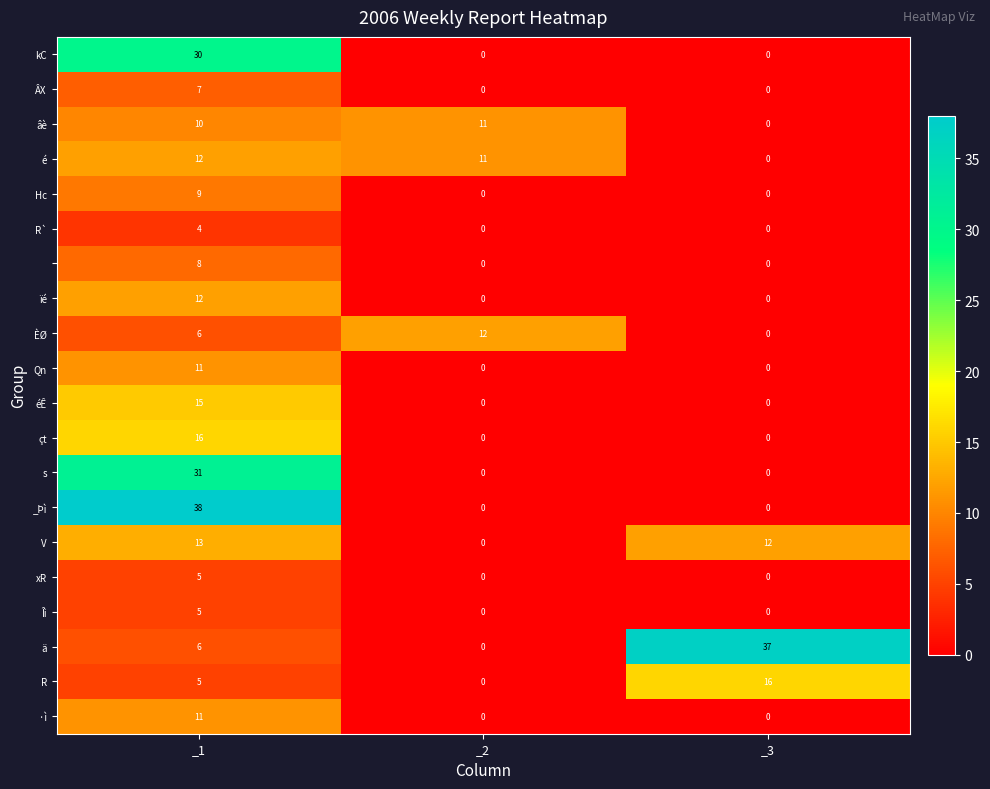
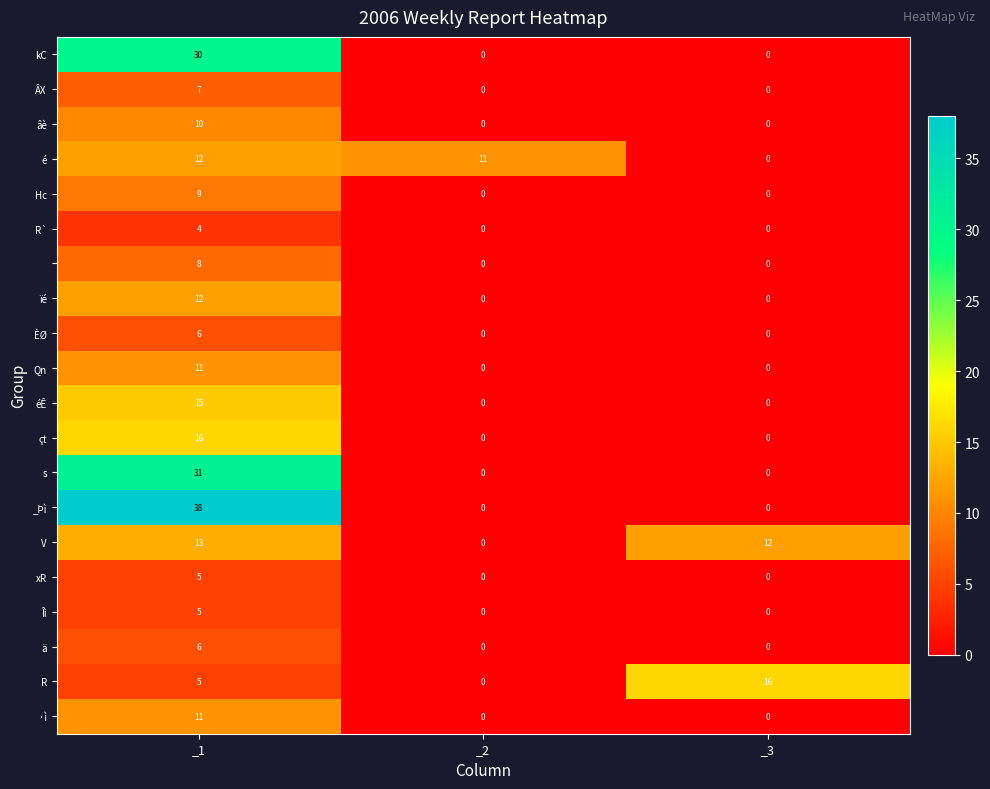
  {
    "kC": {
      "_1": 30,
      "_2": 0,
      "_3": 0
    },
    "ÂX": {
      "_1": 7,
      "_2": 0,
      "_3": 0
    },
    "âè": {
      "_1": 10,
-     "_2": 11,
+     "_2": 0,
      "_3": 0
    },
    "é": {
      "_1": 12,
      "_2": 11,
      "_3": 0
    },
    "Hc": {
      "_1": 9,
      "_2": 0,
      "_3": 0
    },
    "R`": {
      "_1": 4,
      "_2": 0,
      "_3": 0
    },
    "ïé": {
      "_1": 12,
      "_2": 0,
      "_3": 0
    },
    "ÈØ": {
      "_1": 6,
-     "_2": 12,
+     "_2": 0,
      "_3": 0
    },
    "Qn": {
      "_1": 11,
      "_2": 0,
      "_3": 0
    },
    "éÊ": {
      "_1": 15,
      "_2": 0,
      "_3": 0
    },
    "çt": {
      "_1": 16,
      "_2": 0,
      "_3": 0
    },
    "s": {
      "_1": 31,
      "_2": 0,
      "_3": 0
    },
    "_Þì": {
      "_1": 38,
      "_2": 0,
      "_3": 0
    },
    "V": {
      "_1": 13,
      "_2": 0,
      "_3": 12
    },
    "xR": {
      "_1": 5,
      "_2": 0,
      "_3": 0
    },
    "Îì": {
      "_1": 5,
      "_2": 0,
      "_3": 0
    },
    "ä": {
      "_1": 6,
      "_2": 0,
-     "_3": 37
+     "_3": 0
    },
    "R": {
      "_1": 5,
      "_2": 0,
      "_3": 16
    },
    "·ì": {
      "_1": 11,
      "_2": 0,
      "_3": 0
    }
  }
